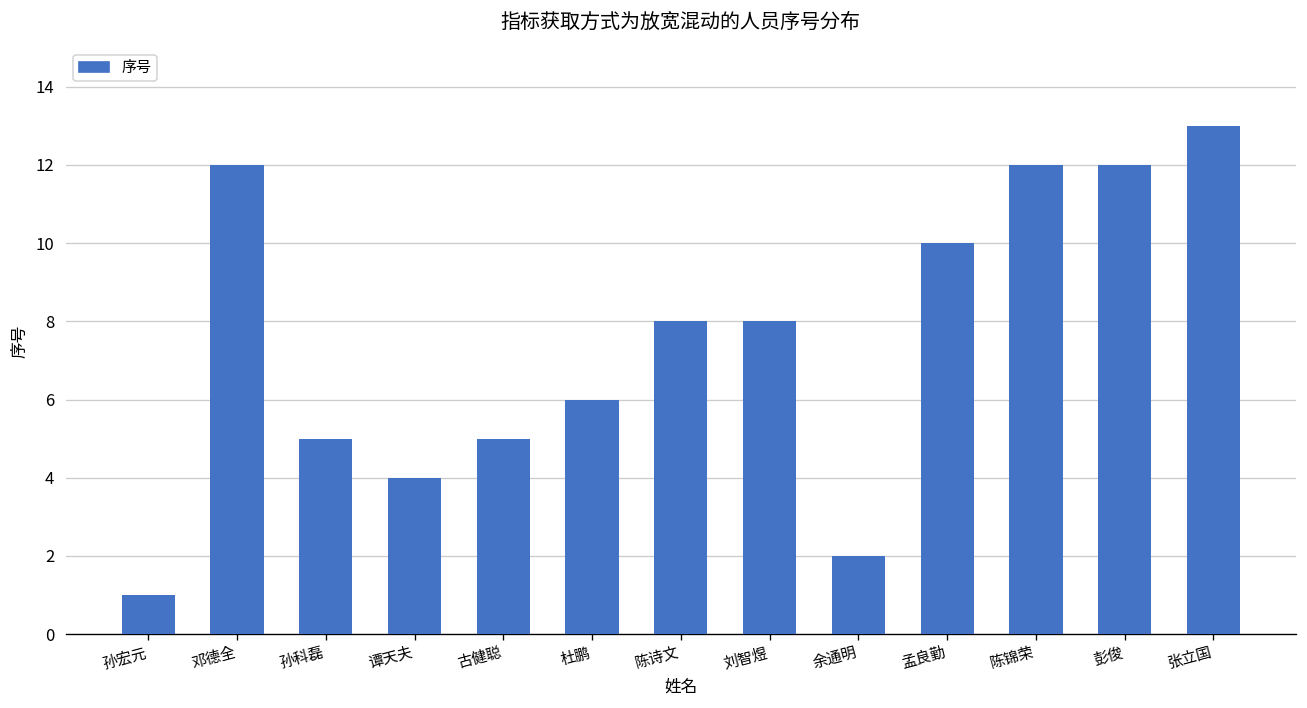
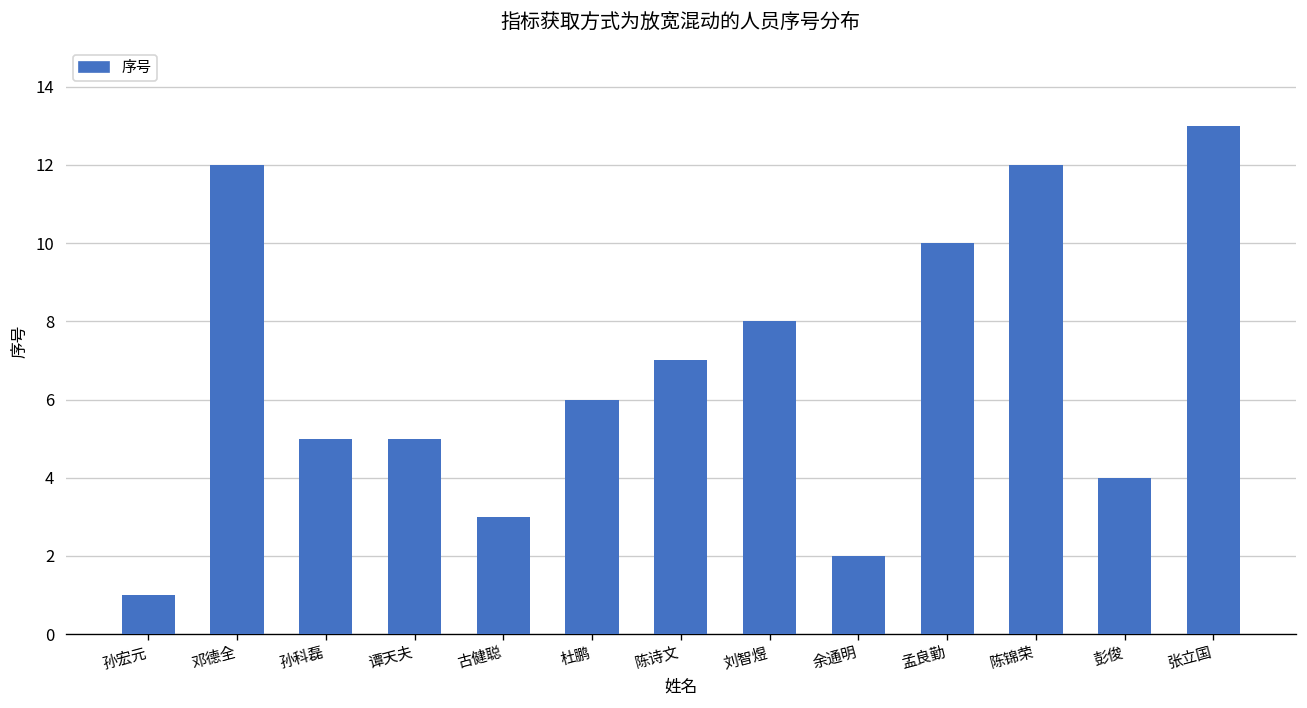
  {
    "孙宏元": 1,
    "邓德全": 12,
    "孙科磊": 5,
-   "谭天夫": 4,
-   "古健聪": 5,
+   "谭天夫": 5,
+   "古健聪": 3,
    "杜鹏": 6,
-   "陈诗文": 8,
+   "陈诗文": 7,
    "刘智煜": 8,
    "余通明": 2,
    "孟良勤": 10,
    "陈锦荣": 12,
-   "彭俊": 12,
+   "彭俊": 4,
    "张立国": 13
  }
